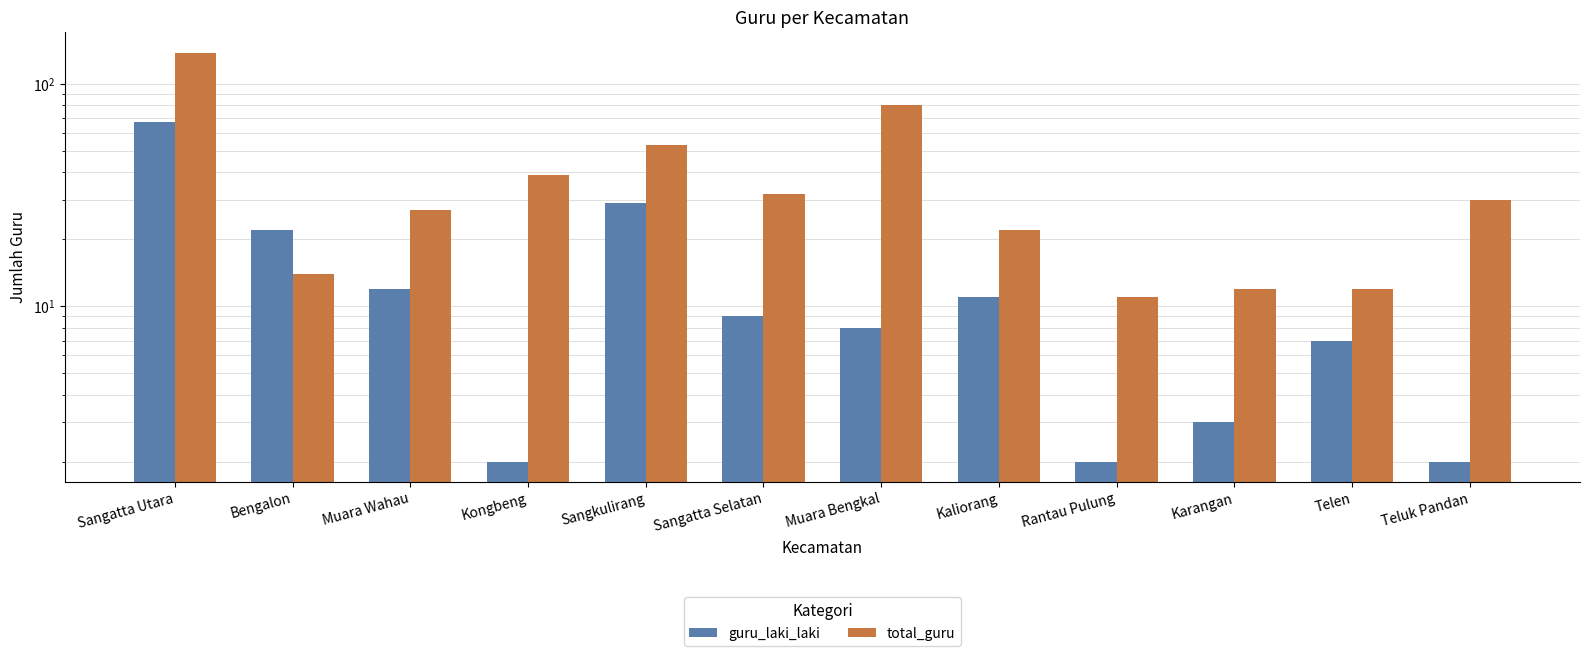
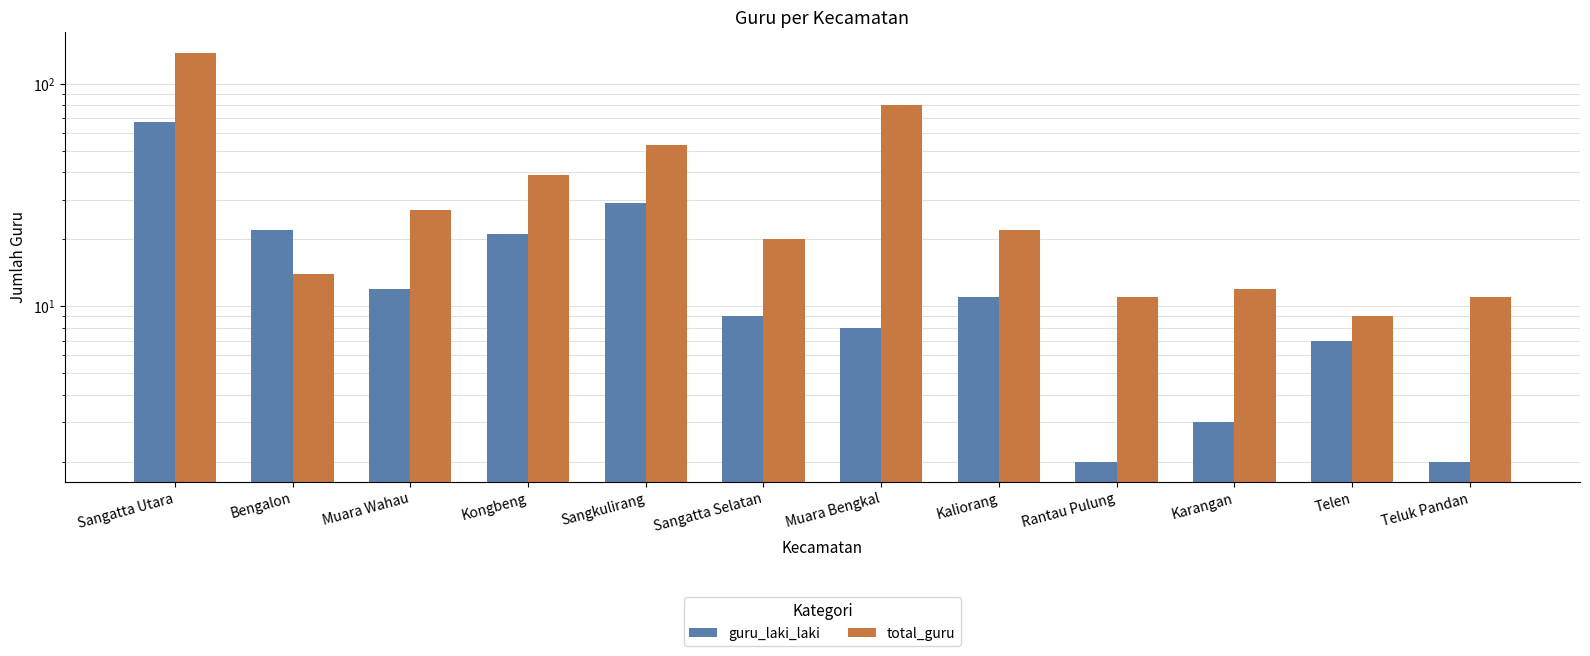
  {
    "guru_laki_laki": {
      "Sangatta Utara": 67,
      "Bengalon": 22,
      "Muara Wahau": 12,
-     "Kongbeng": 2,
+     "Kongbeng": 21,
      "Sangkulirang": 29,
      "Sangatta Selatan": 9,
      "Muara Bengkal": 8,
      "Kaliorang": 11,
      "Rantau Pulung": 2,
      "Karangan": 3,
      "Telen": 7,
      "Teluk Pandan": 2
    },
    "total_guru": {
      "Sangatta Utara": 140,
      "Bengalon": 14,
      "Muara Wahau": 27,
      "Kongbeng": 39,
      "Sangkulirang": 53,
-     "Sangatta Selatan": 32,
+     "Sangatta Selatan": 20,
      "Muara Bengkal": 80,
      "Kaliorang": 22,
      "Rantau Pulung": 11,
      "Karangan": 12,
-     "Telen": 12,
-     "Teluk Pandan": 30
+     "Telen": 9,
+     "Teluk Pandan": 11
    }
  }
